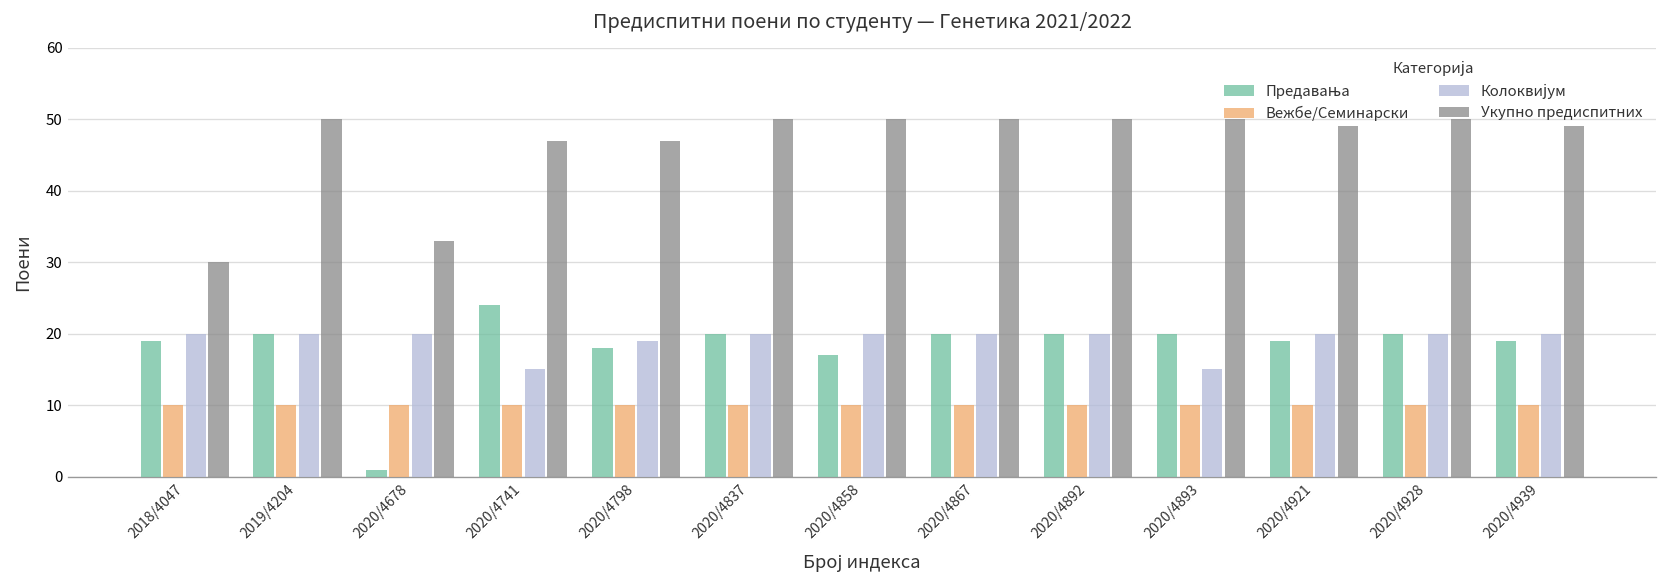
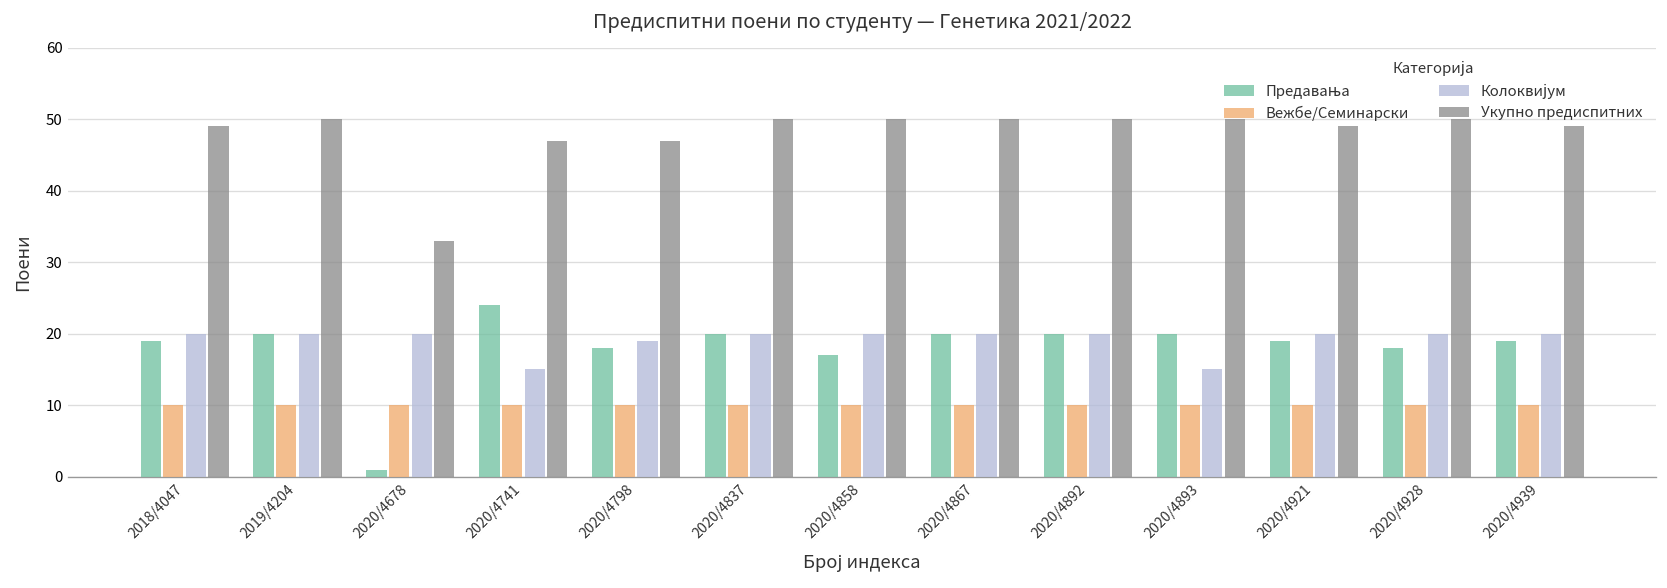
  {
    "Предавања": {
      "2018/4047": 19,
      "2019/4204": 20,
      "2020/4678": 1,
      "2020/4741": 24,
      "2020/4798": 18,
      "2020/4837": 20,
      "2020/4858": 17,
      "2020/4867": 20,
      "2020/4892": 20,
      "2020/4893": 20,
      "2020/4921": 19,
-     "2020/4928": 20,
+     "2020/4928": 18,
      "2020/4939": 19
    },
    "Вежбе/Семинарски": {
      "2018/4047": 10,
      "2019/4204": 10,
      "2020/4678": 10,
      "2020/4741": 10,
      "2020/4798": 10,
      "2020/4837": 10,
      "2020/4858": 10,
      "2020/4867": 10,
      "2020/4892": 10,
      "2020/4893": 10,
      "2020/4921": 10,
      "2020/4928": 10,
      "2020/4939": 10
    },
    "Колоквијум": {
      "2018/4047": 20,
      "2019/4204": 20,
      "2020/4678": 20,
      "2020/4741": 15,
      "2020/4798": 19,
      "2020/4837": 20,
      "2020/4858": 20,
      "2020/4867": 20,
      "2020/4892": 20,
      "2020/4893": 15,
      "2020/4921": 20,
      "2020/4928": 20,
      "2020/4939": 20
    },
    "Укупно предиспитних": {
-     "2018/4047": 30,
+     "2018/4047": 49,
      "2019/4204": 50,
      "2020/4678": 33,
      "2020/4741": 47,
      "2020/4798": 47,
      "2020/4837": 50,
      "2020/4858": 50,
      "2020/4867": 50,
      "2020/4892": 50,
      "2020/4893": 50,
      "2020/4921": 49,
      "2020/4928": 50,
      "2020/4939": 49
    }
  }
